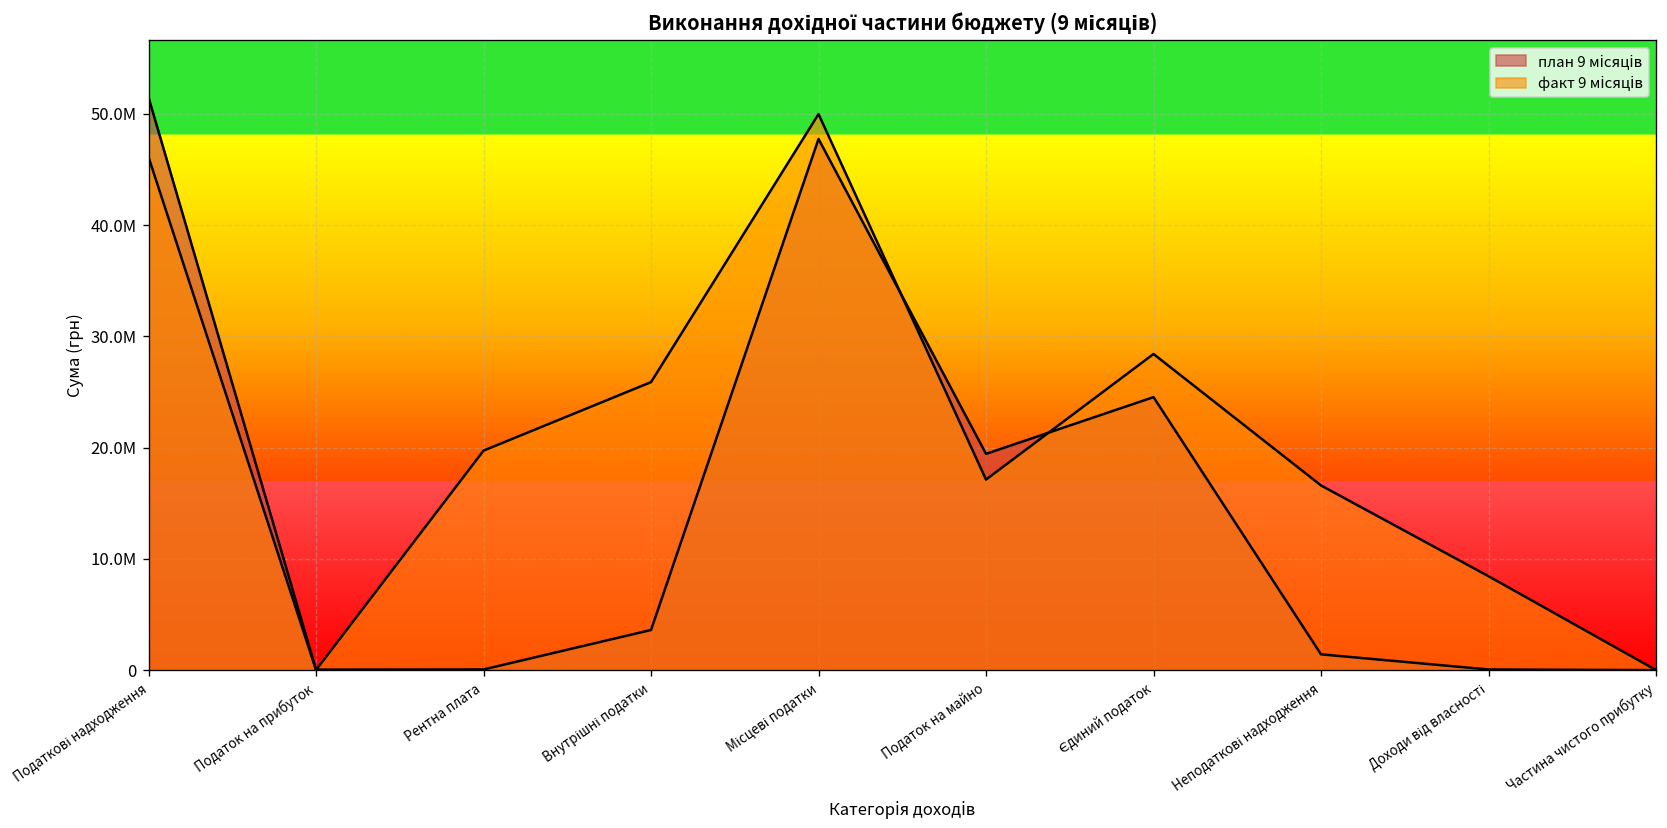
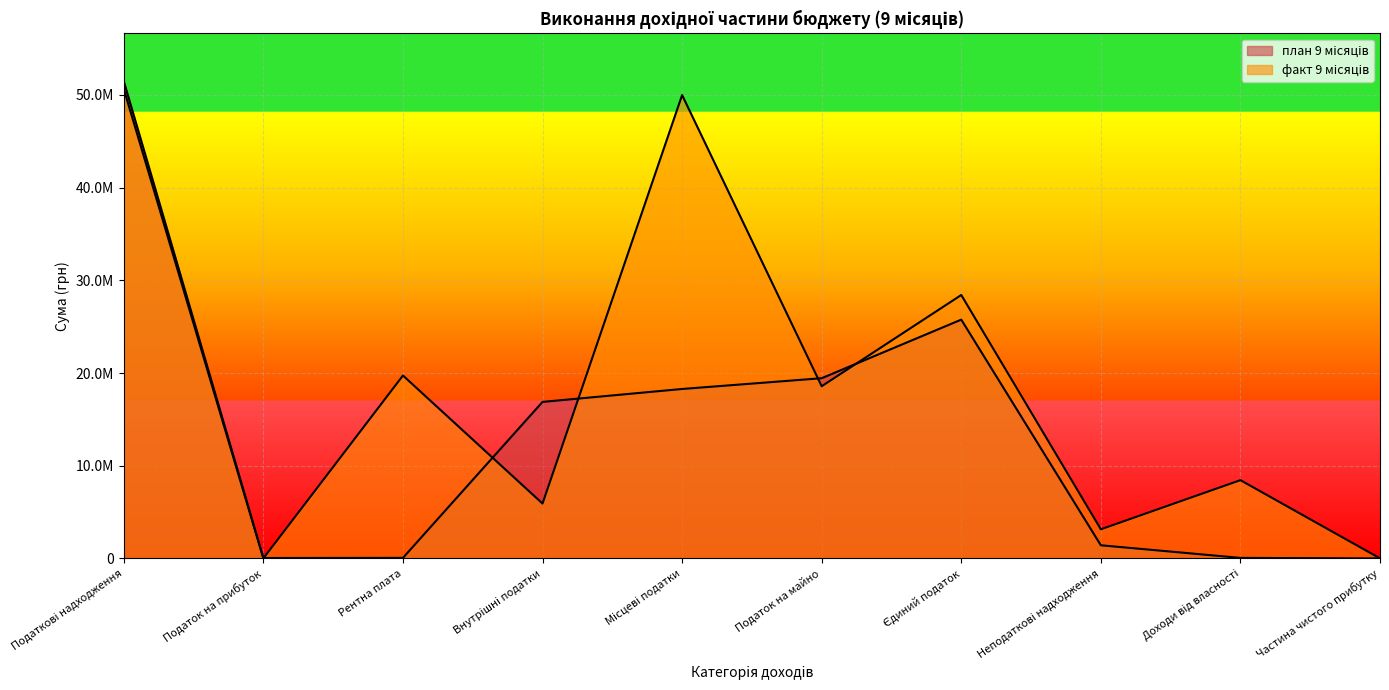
  {
    "план 9 місяців": {
      "Податкові надходження": 51000000,
      "Рентна плата": 0,
-     "Внутрішні податки": 4000000,
-     "Місцеві податки": 48000000,
+     "Внутрішні податки": 17000000,
+     "Місцеві податки": 18000000,
      "Податок на майно": 19000000,
-     "Єдиний податок": 25000000,
+     "Єдиний податок": 26000000,
      "Неподаткові надходження": 1000000,
      "Доходи від власності": 0
    },
    "факт 9 місяців": {
-     "Податкові надходження": 46000000,
+     "Податкові надходження": 51000000,
      "Рентна плата": 20000000,
-     "Внутрішні податки": 26000000,
+     "Внутрішні податки": 6000000,
      "Місцеві податки": 50000000,
-     "Податок на майно": 17000000,
+     "Податок на майно": 19000000,
      "Єдиний податок": 28000000,
-     "Неподаткові надходження": 17000000,
+     "Неподаткові надходження": 3000000,
      "Доходи від власності": 8000000
    }
  }
